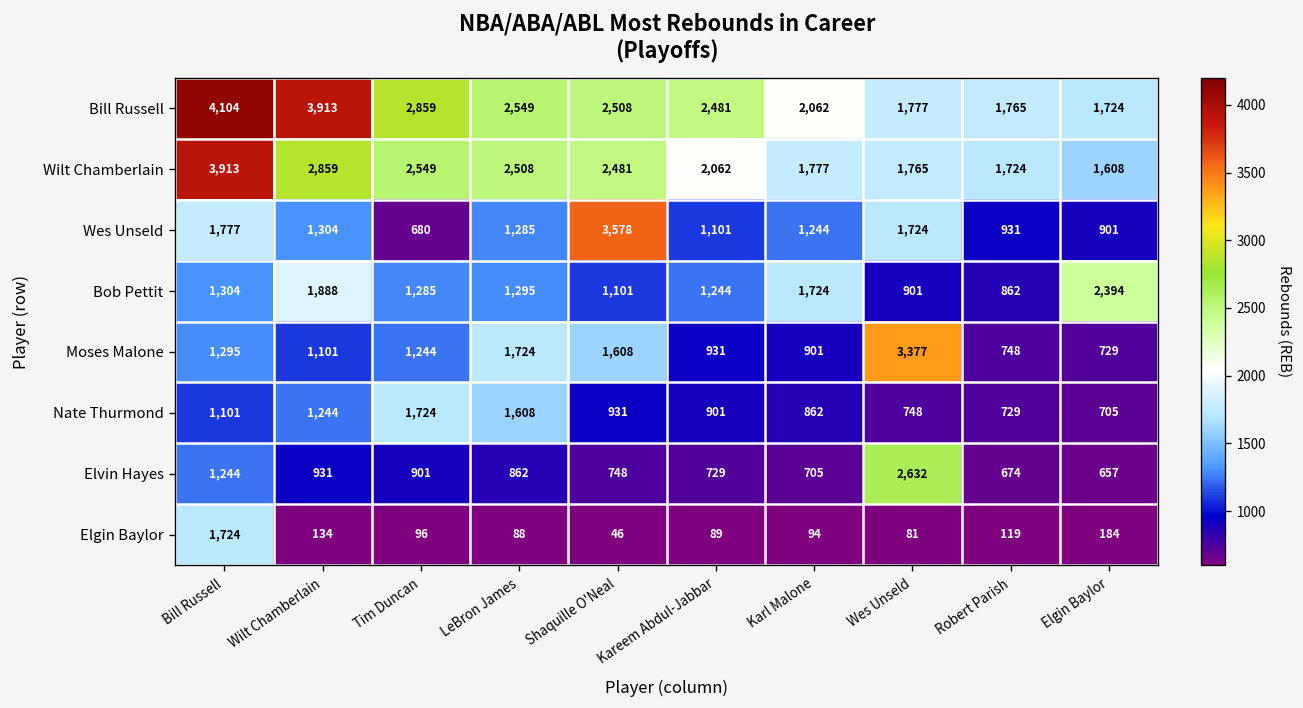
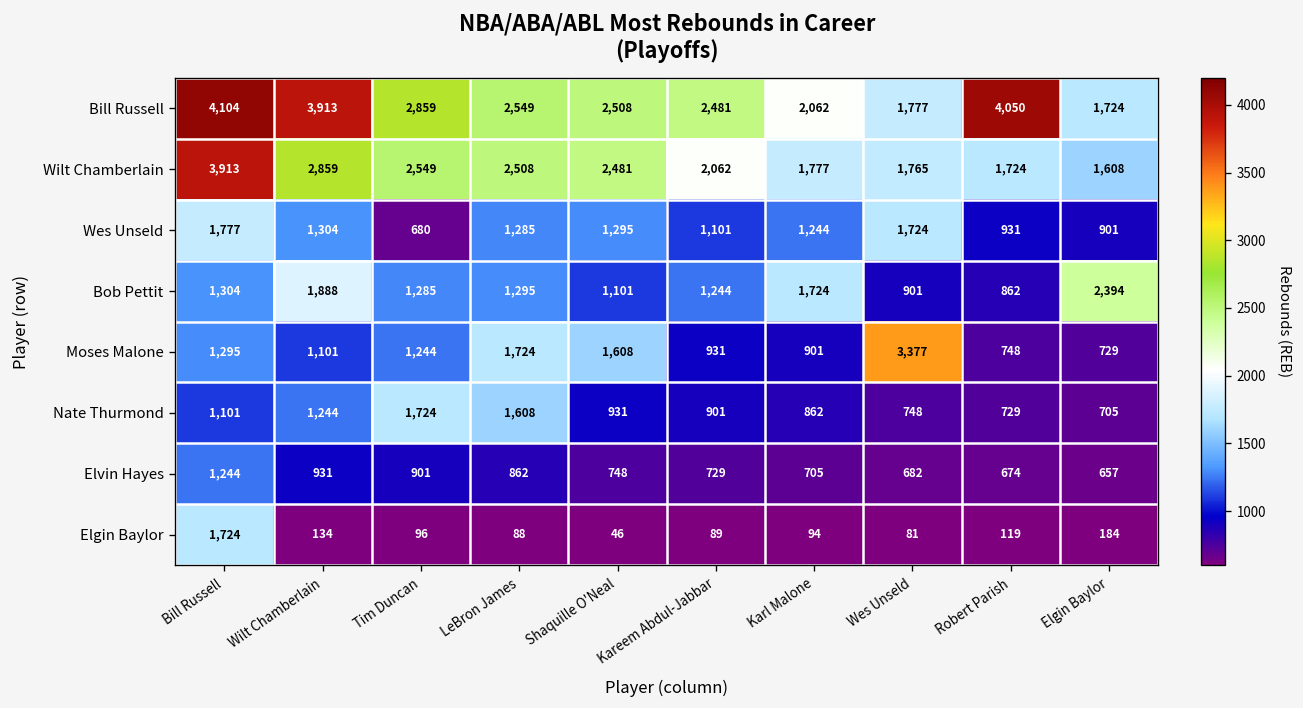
  {
    "Bill Russell": {
      "Bill Russell": "4,104",
      "Wilt Chamberlain": "3,913",
      "Tim Duncan": "2,859",
      "LeBron James": "2,549",
      "Shaquille O'Neal": "2,508",
      "Kareem Abdul-Jabbar": "2,481",
      "Karl Malone": "2,062",
      "Wes Unseld": "1,777",
-     "Robert Parish": "1,765",
+     "Robert Parish": "4,050",
      "Elgin Baylor": "1,724"
    },
    "Wilt Chamberlain": {
      "Bill Russell": "3,913",
      "Wilt Chamberlain": "2,859",
      "Tim Duncan": "2,549",
      "LeBron James": "2,508",
      "Shaquille O'Neal": "2,481",
      "Kareem Abdul-Jabbar": "2,062",
      "Karl Malone": "1,777",
      "Wes Unseld": "1,765",
      "Robert Parish": "1,724",
      "Elgin Baylor": "1,608"
    },
    "Wes Unseld": {
      "Bill Russell": "1,777",
      "Wilt Chamberlain": "1,304",
      "Tim Duncan": "680",
      "LeBron James": "1,285",
-     "Shaquille O'Neal": "3,578",
+     "Shaquille O'Neal": "1,295",
      "Kareem Abdul-Jabbar": "1,101",
      "Karl Malone": "1,244",
      "Wes Unseld": "1,724",
      "Robert Parish": "931",
      "Elgin Baylor": "901"
    },
    "Bob Pettit": {
      "Bill Russell": "1,304",
      "Wilt Chamberlain": "1,888",
      "Tim Duncan": "1,285",
      "LeBron James": "1,295",
      "Shaquille O'Neal": "1,101",
      "Kareem Abdul-Jabbar": "1,244",
      "Karl Malone": "1,724",
      "Wes Unseld": "901",
      "Robert Parish": "862",
      "Elgin Baylor": "2,394"
    },
    "Moses Malone": {
      "Bill Russell": "1,295",
      "Wilt Chamberlain": "1,101",
      "Tim Duncan": "1,244",
      "LeBron James": "1,724",
      "Shaquille O'Neal": "1,608",
      "Kareem Abdul-Jabbar": "931",
      "Karl Malone": "901",
      "Wes Unseld": "3,377",
      "Robert Parish": "748",
      "Elgin Baylor": "729"
    },
    "Nate Thurmond": {
      "Bill Russell": "1,101",
      "Wilt Chamberlain": "1,244",
      "Tim Duncan": "1,724",
      "LeBron James": "1,608",
      "Shaquille O'Neal": "931",
      "Kareem Abdul-Jabbar": "901",
      "Karl Malone": "862",
      "Wes Unseld": "748",
      "Robert Parish": "729",
      "Elgin Baylor": "705"
    },
    "Elvin Hayes": {
      "Bill Russell": "1,244",
      "Wilt Chamberlain": "931",
      "Tim Duncan": "901",
      "LeBron James": "862",
      "Shaquille O'Neal": "748",
      "Kareem Abdul-Jabbar": "729",
      "Karl Malone": "705",
-     "Wes Unseld": "2,632",
+     "Wes Unseld": "682",
      "Robert Parish": "674",
      "Elgin Baylor": "657"
    },
    "Elgin Baylor": {
      "Bill Russell": "1,724",
      "Wilt Chamberlain": "134",
      "Tim Duncan": "96",
      "LeBron James": "88",
      "Shaquille O'Neal": "46",
      "Kareem Abdul-Jabbar": "89",
      "Karl Malone": "94",
      "Wes Unseld": "81",
      "Robert Parish": "119",
      "Elgin Baylor": "184"
    }
  }
